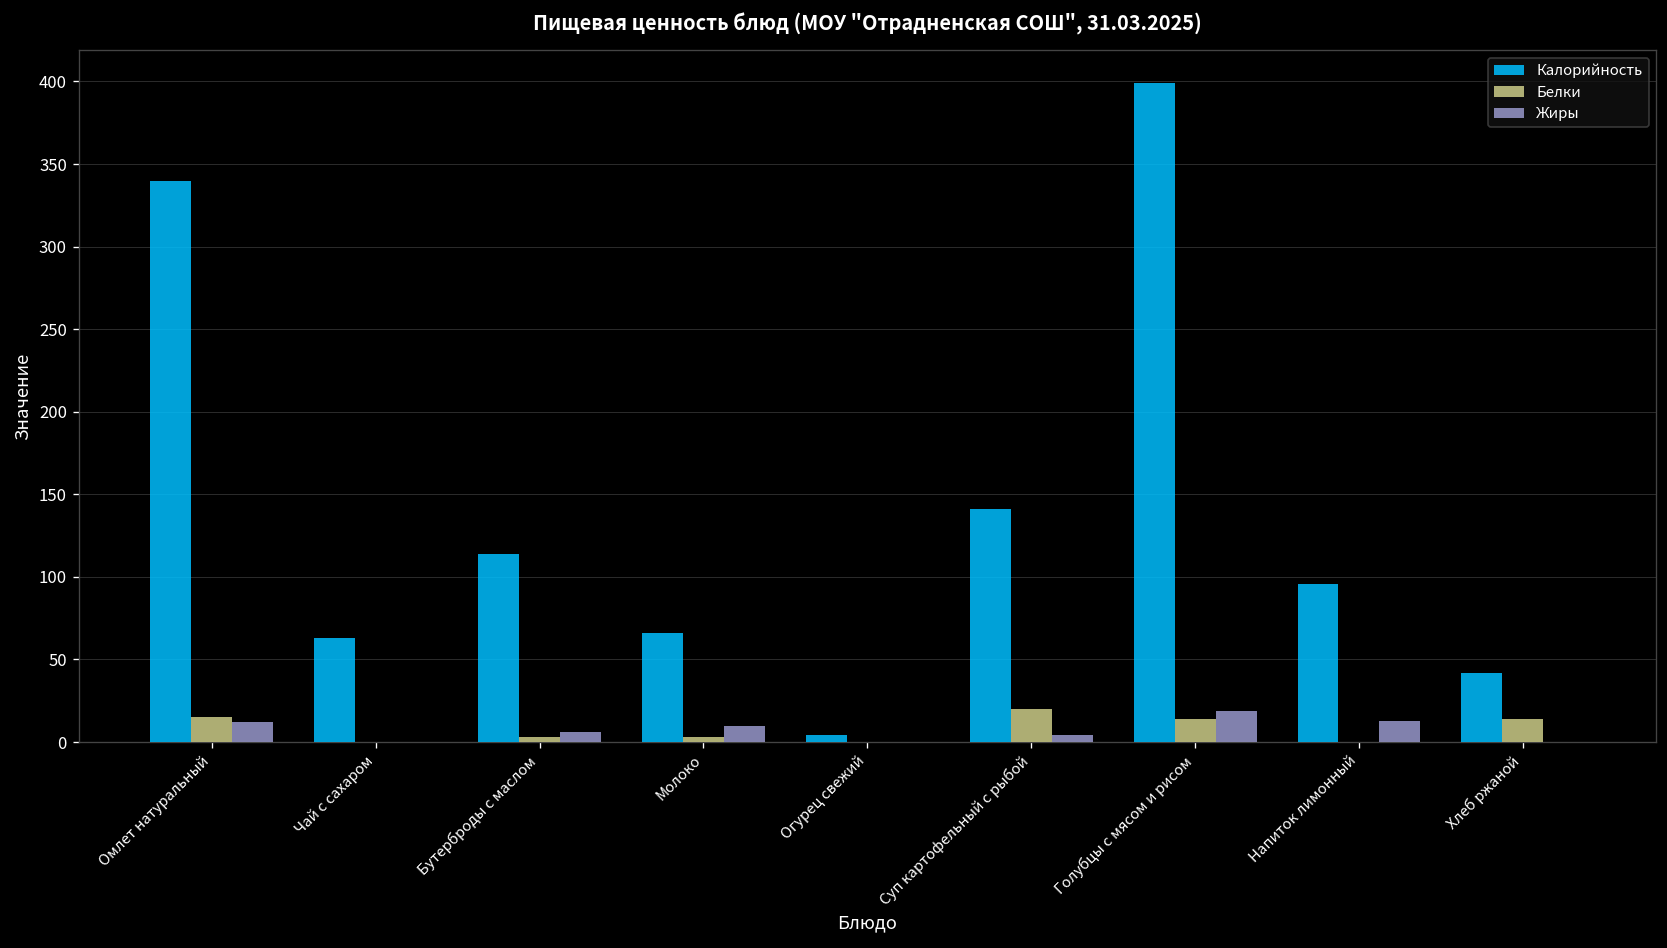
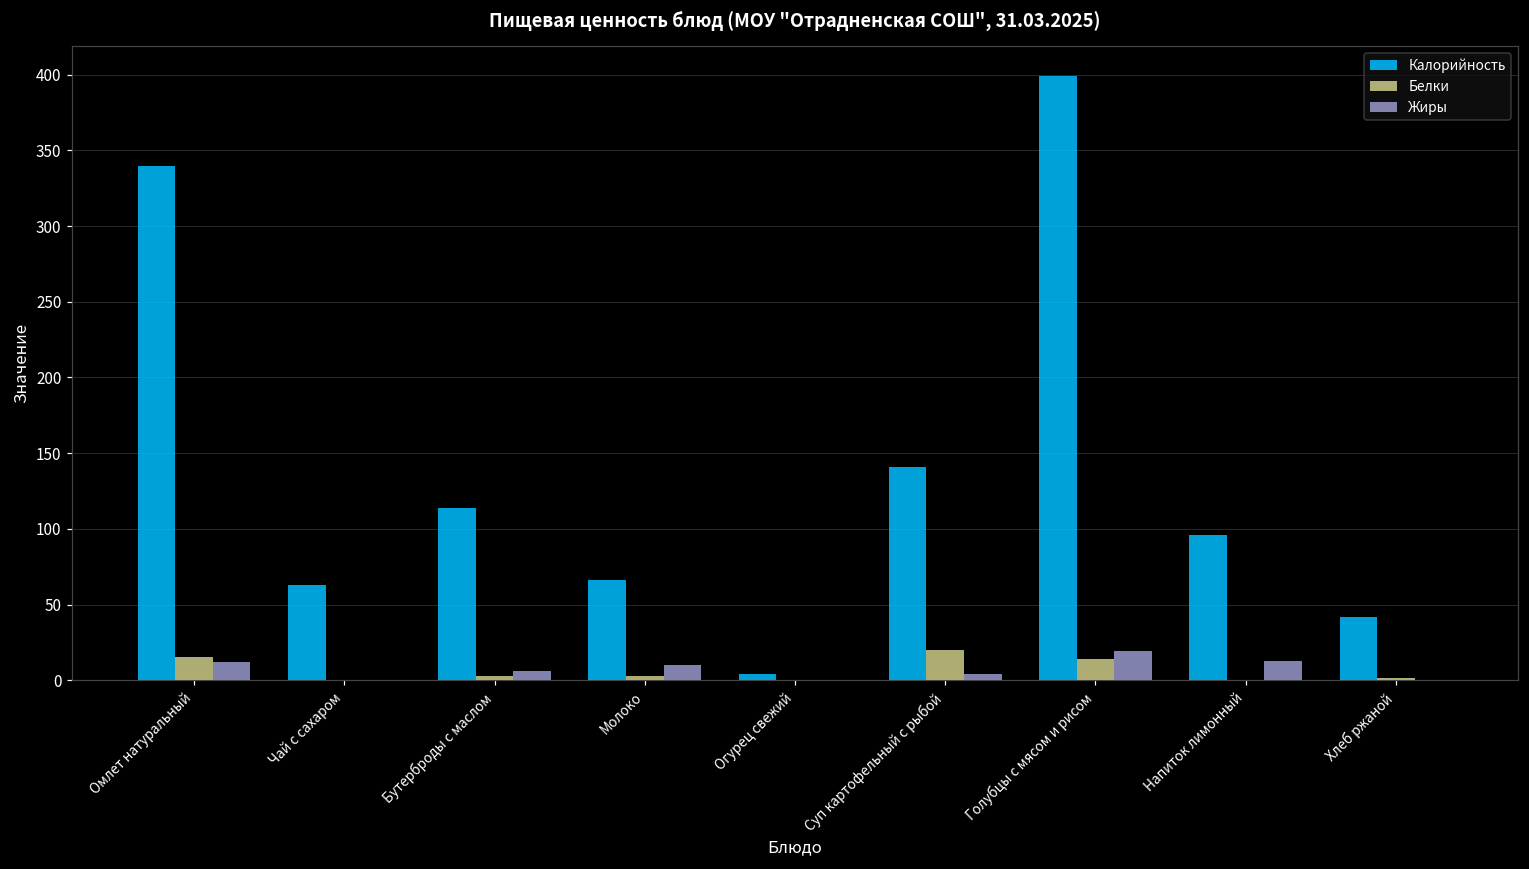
  {
    "Калорийность": {
      "Омлет натуральный": 340,
      "Чай с сахаром": 63,
      "Бутерброды с маслом": 114,
      "Молоко": 66,
      "Огурец свежий": 4,
      "Суп картофельный с рыбой": 141,
      "Голубцы с мясом и рисом": 399,
      "Напиток лимонный": 96,
      "Хлеб ржаной": 42
    },
    "Белки": {
      "Омлет натуральный": 15,
      "Чай с сахаром": 0,
      "Бутерброды с маслом": 3,
      "Молоко": 3,
      "Огурец свежий": 0,
      "Суп картофельный с рыбой": 20,
      "Голубцы с мясом и рисом": 14,
-     "Хлеб ржаной": 14
+     "Хлеб ржаной": 1
    },
    "Жиры": {
      "Омлет натуральный": 12,
      "Чай с сахаром": 0,
      "Бутерброды с маслом": 6,
      "Молоко": 10,
      "Огурец свежий": 0,
      "Суп картофельный с рыбой": 4,
      "Голубцы с мясом и рисом": 19,
      "Напиток лимонный": 13
    }
  }
